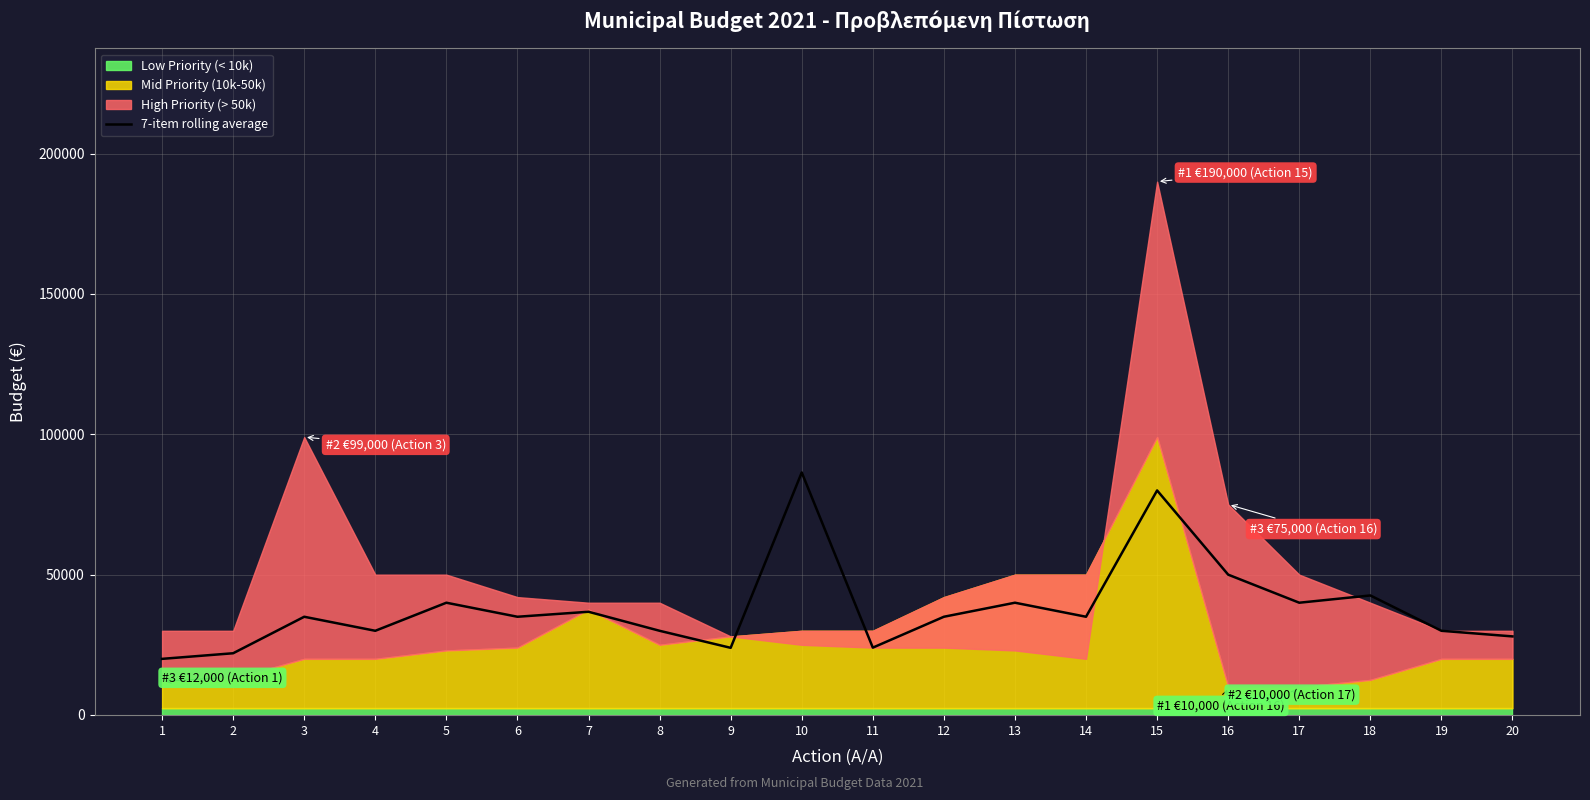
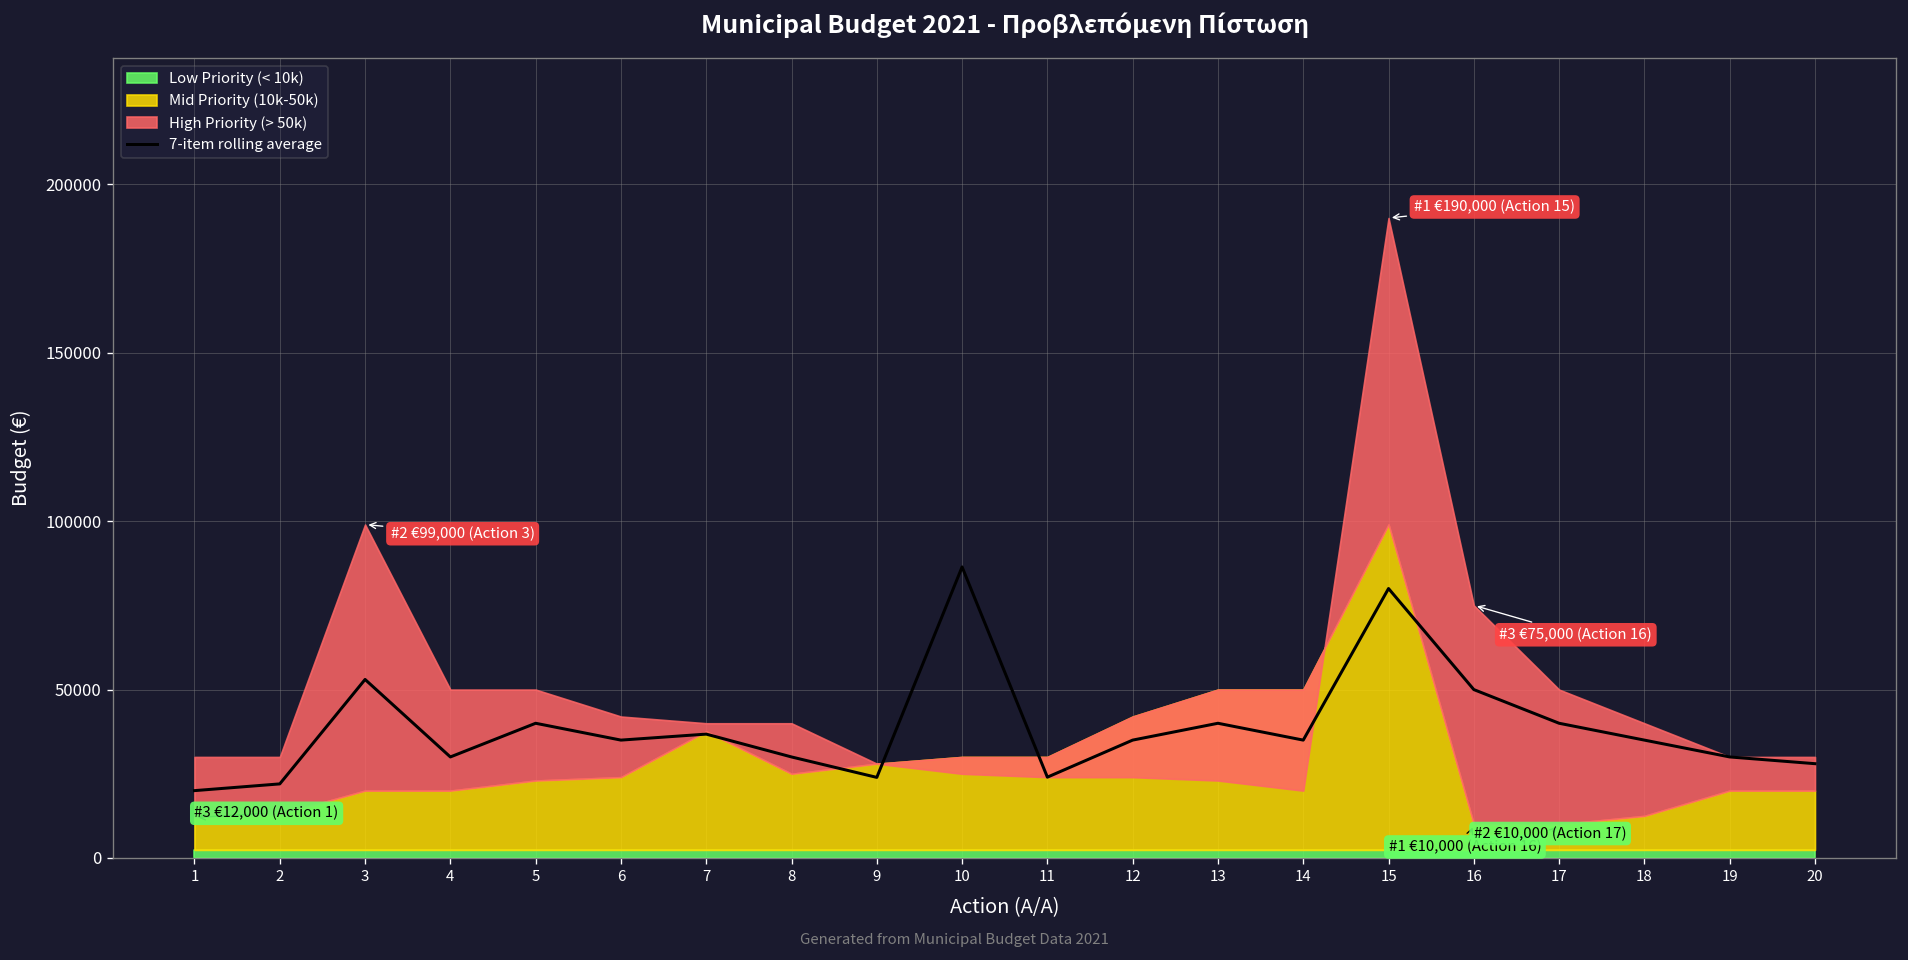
  {
    "7-item rolling average": {
      "1": 20000,
      "2": 22000,
-     "3": 35000,
+     "3": 53000,
      "4": 30000,
      "5": 40000,
      "6": 35000,
      "8": 30000,
      "9": 24000,
      "10": 86000,
      "11": 24000,
      "12": 35000,
      "13": 40000,
      "14": 35000,
      "15": 80000,
      "16": 50000,
      "17": 40000,
-     "18": 43000,
+     "18": 35000,
      "20": 28000
    },
    "Low Priority (< 10k)": {
      "1": 2000,
      "2": 2000,
      "3": 2000,
      "4": 2000,
      "5": 2000,
      "6": 2000,
      "7": 2000,
      "8": 2000,
      "9": 2000,
      "10": 2000,
      "11": 2000,
      "12": 2000,
      "13": 2000,
      "14": 2000,
      "17": 2000,
      "18": 2000,
      "19": 2000,
      "20": 2000
    }
  }
